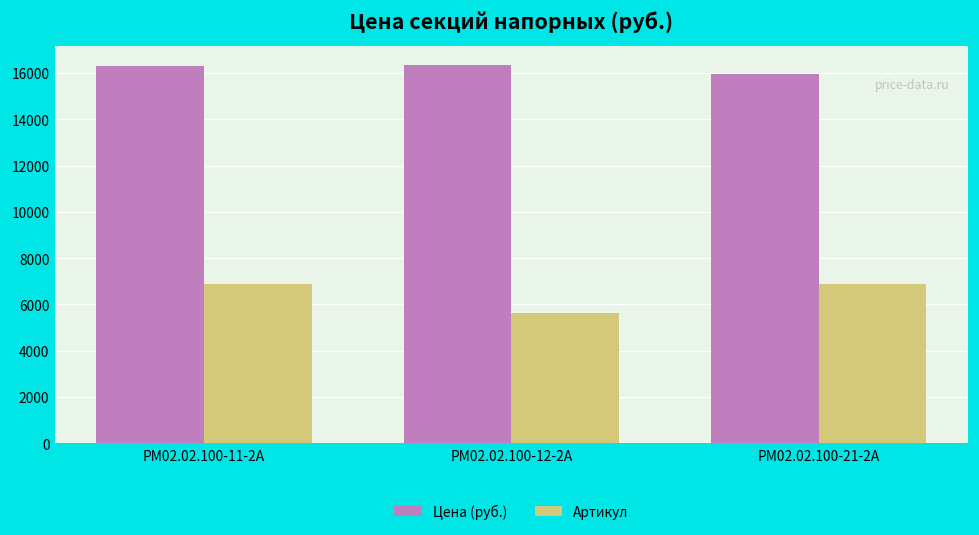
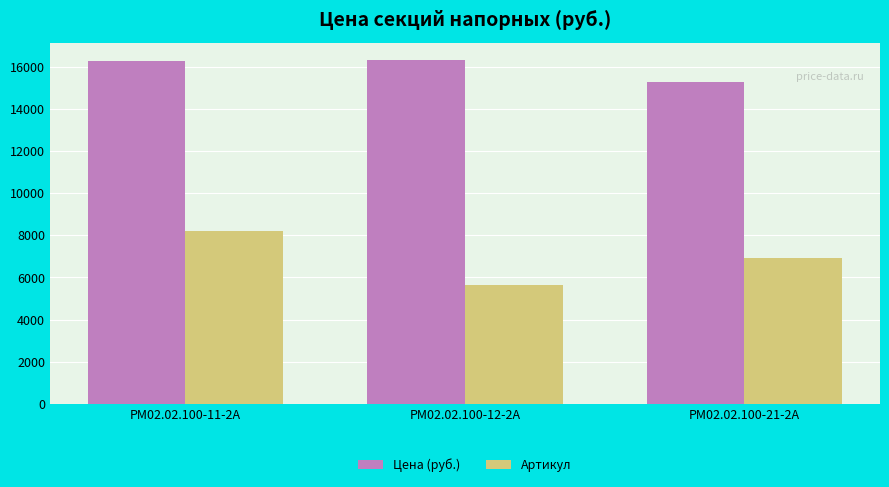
  {
    "Цена (руб.)": {
      "РМ02.02.100-11-2А": 16300,
      "РМ02.02.100-12-2А": 16300,
-     "РМ02.02.100-21-2А": 15900
+     "РМ02.02.100-21-2А": 15300
    },
    "Артикул": {
-     "РМ02.02.100-11-2А": 6900,
+     "РМ02.02.100-11-2А": 8200,
      "РМ02.02.100-12-2А": 5600,
      "РМ02.02.100-21-2А": 6900
    }
  }
